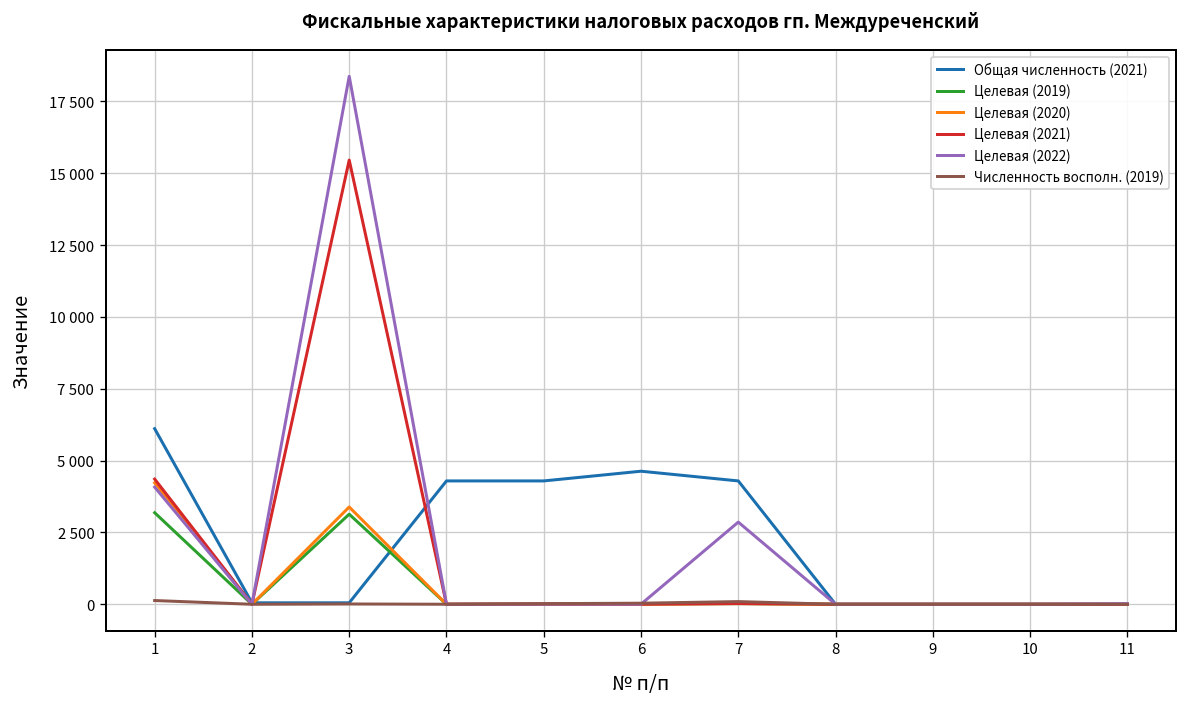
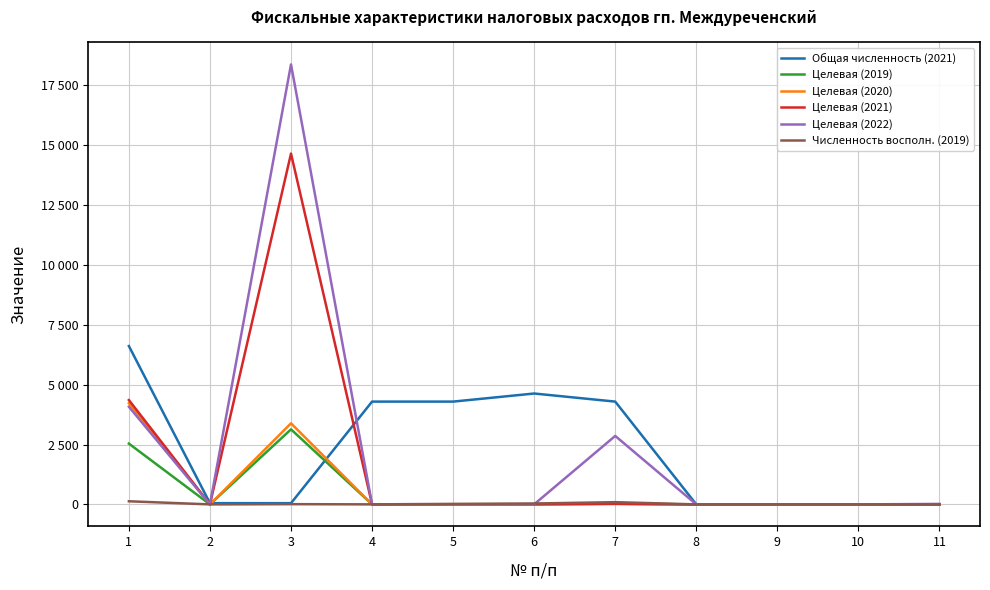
  {
    "Общая численность (2021)": {
-     "1": 6100,
+     "1": 6600,
      "4": 4300,
      "5": 4300,
      "6": 4600,
      "7": 4300
    },
    "Целевая (2019)": {
-     "1": 3200,
+     "1": 2500,
      "3": 3100
    },
    "Целевая (2020)": {
      "1": 4200,
      "3": 3400
    },
    "Целевая (2021)": {
      "1": 4400,
-     "3": 15500
+     "3": 14600
    },
    "Целевая (2022)": {
      "1": 4100,
      "3": 18400,
      "7": 2900
    },
    "Численность восполн. (2019)": {
      "1": 100
    }
  }
